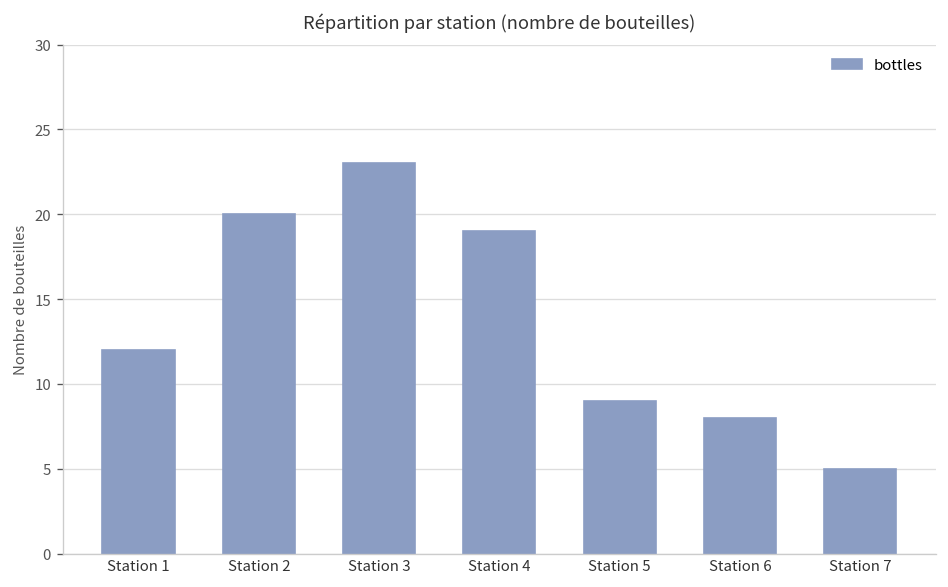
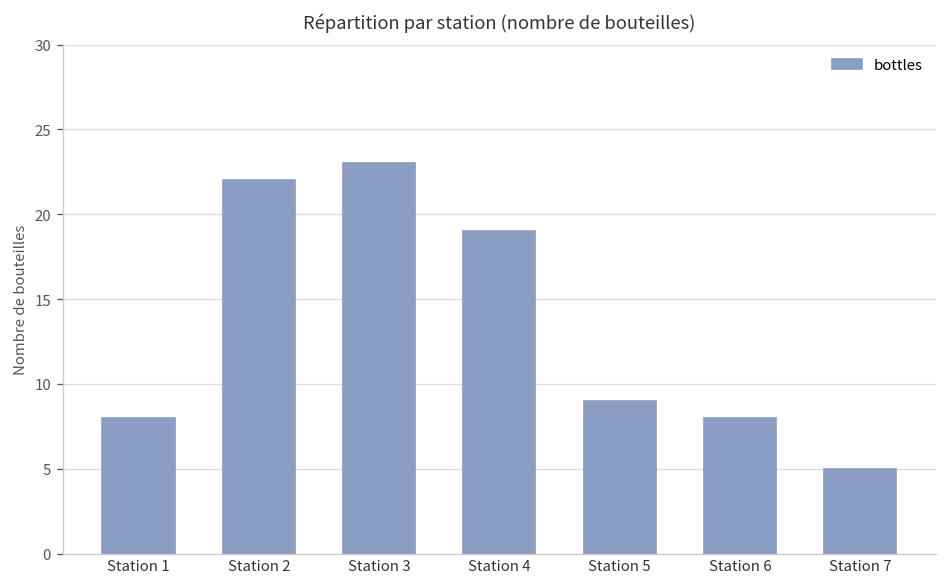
  {
-   "Station 1": 12,
-   "Station 2": 20,
+   "Station 1": 8,
+   "Station 2": 22,
    "Station 3": 23,
    "Station 4": 19,
    "Station 5": 9,
    "Station 6": 8,
    "Station 7": 5
  }
